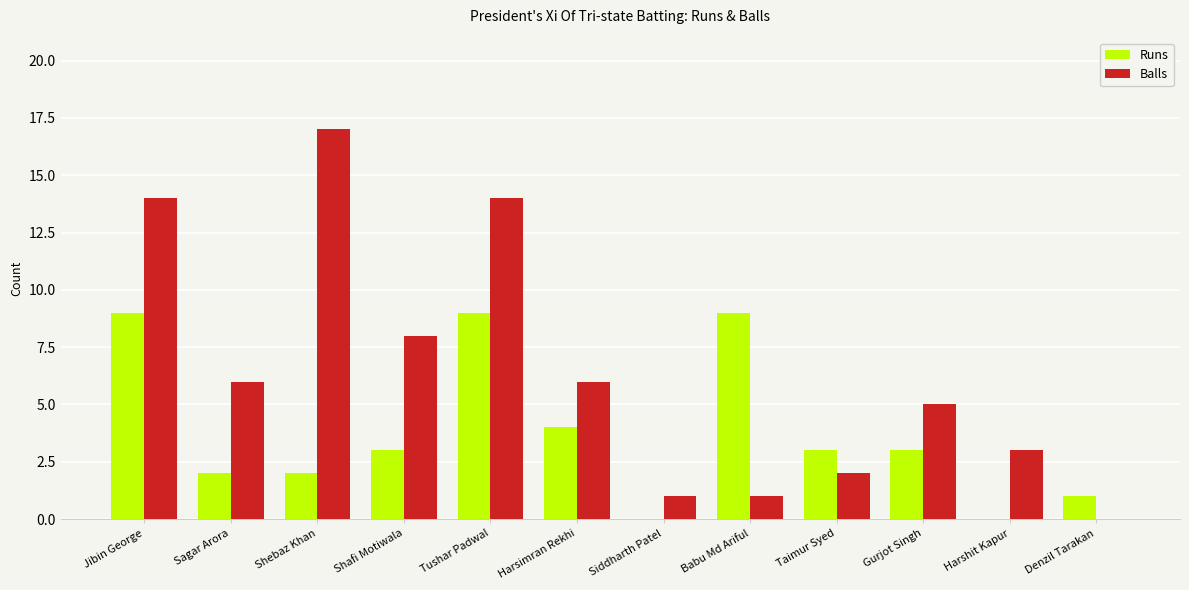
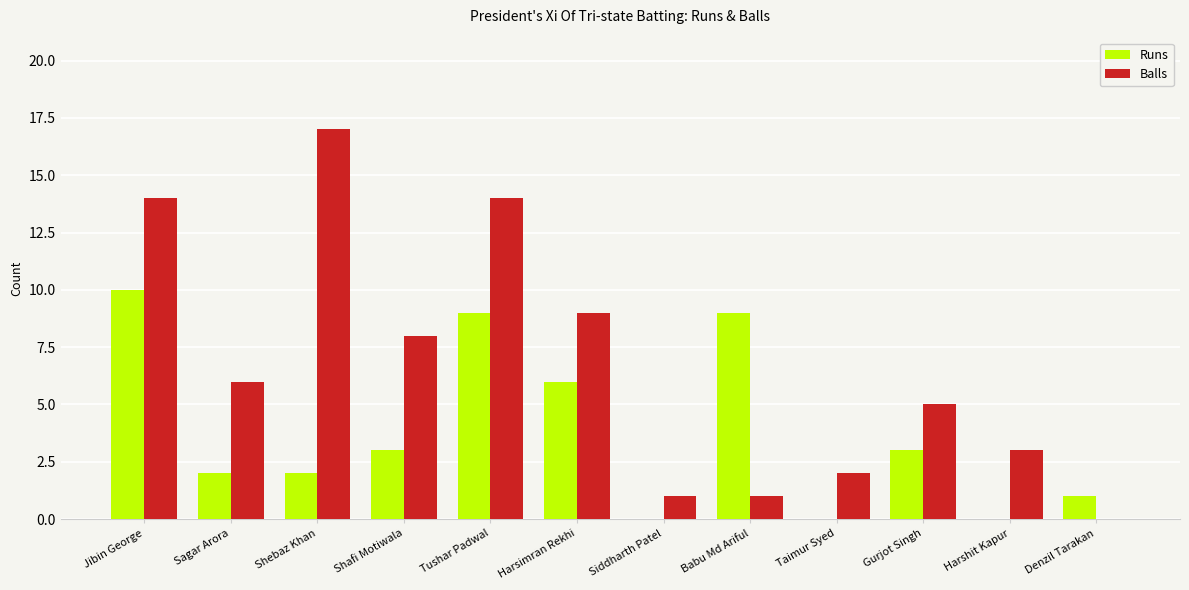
  {
    "Runs": {
-     "Jibin George": 9,
+     "Jibin George": 10,
      "Sagar Arora": 2,
      "Shebaz Khan": 2,
      "Shafi Motiwala": 3,
      "Tushar Padwal": 9,
-     "Harsimran Rekhi": 4,
+     "Harsimran Rekhi": 6,
      "Siddharth Patel": 0,
      "Babu Md Ariful": 9,
-     "Taimur Syed": 3,
+     "Taimur Syed": 0,
      "Gurjot Singh": 3,
      "Harshit Kapur": 0,
      "Denzil Tarakan": 1
    },
    "Balls": {
      "Jibin George": 14,
      "Sagar Arora": 6,
      "Shebaz Khan": 17,
      "Shafi Motiwala": 8,
      "Tushar Padwal": 14,
-     "Harsimran Rekhi": 6,
+     "Harsimran Rekhi": 9,
      "Siddharth Patel": 1,
      "Babu Md Ariful": 1,
      "Taimur Syed": 2,
      "Gurjot Singh": 5,
      "Harshit Kapur": 3,
      "Denzil Tarakan": 0
    }
  }
